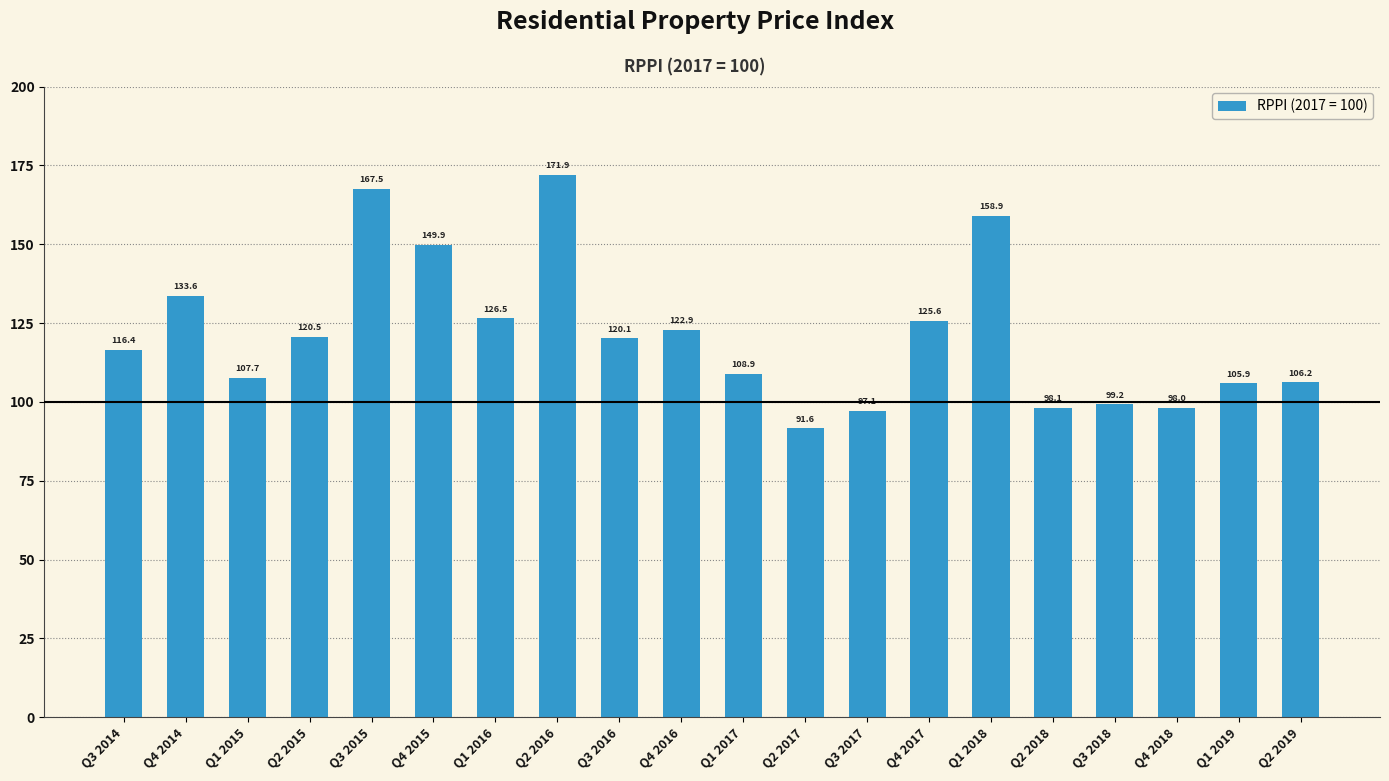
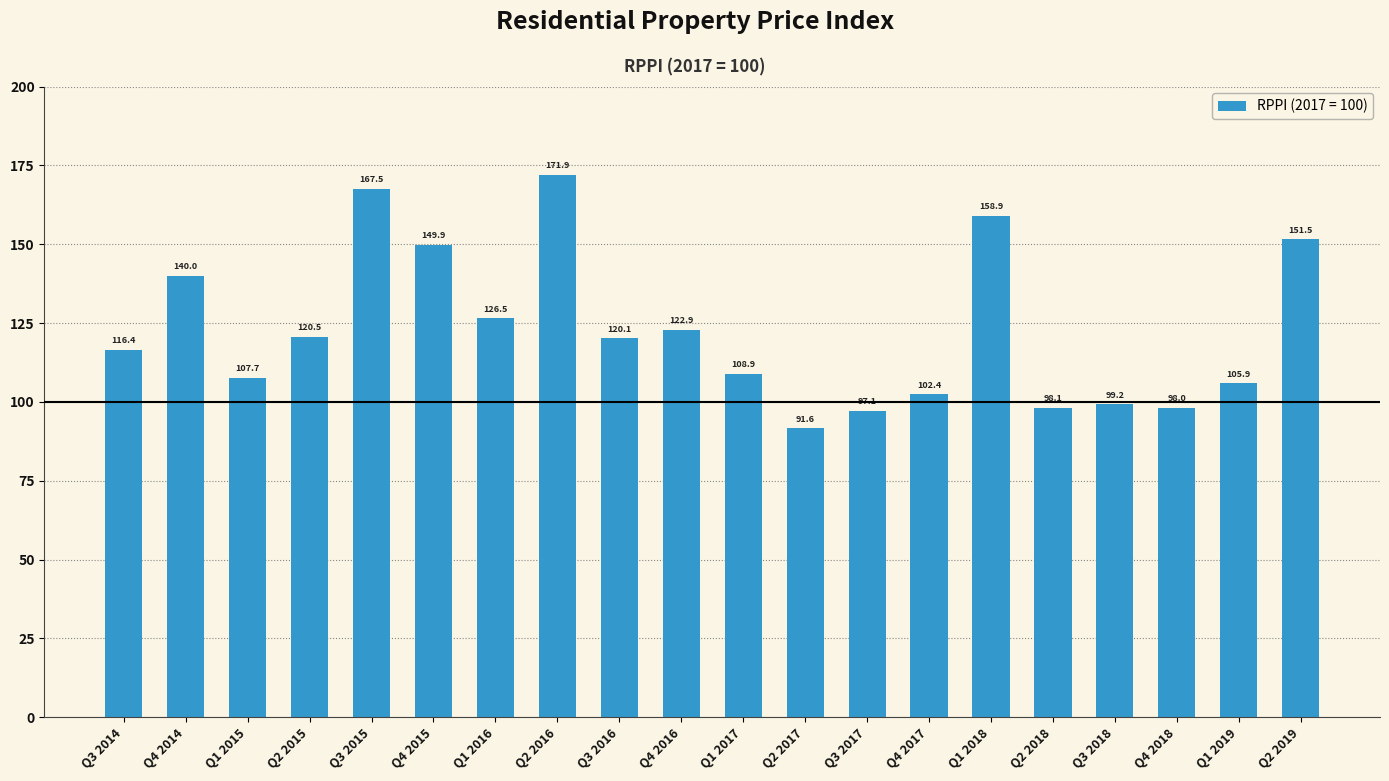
  {
    "Q3 2014": 116.4,
-   "Q4 2014": 133.6,
+   "Q4 2014": 140.0,
    "Q1 2015": 107.7,
    "Q2 2015": 120.5,
    "Q3 2015": 167.5,
    "Q4 2015": 149.9,
    "Q1 2016": 126.5,
    "Q2 2016": 171.9,
    "Q3 2016": 120.1,
    "Q4 2016": 122.9,
    "Q1 2017": 108.9,
    "Q2 2017": 91.6,
    "Q3 2017": 97.1,
-   "Q4 2017": 125.6,
+   "Q4 2017": 102.4,
    "Q1 2018": 158.9,
    "Q2 2018": 98.1,
    "Q3 2018": 99.2,
    "Q4 2018": 98.0,
    "Q1 2019": 105.9,
-   "Q2 2019": 106.2
+   "Q2 2019": 151.5
  }
